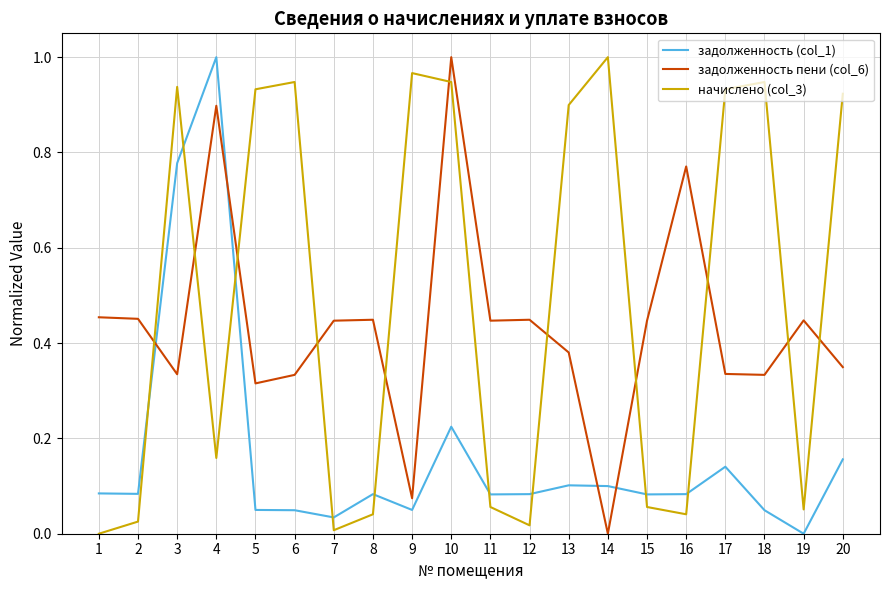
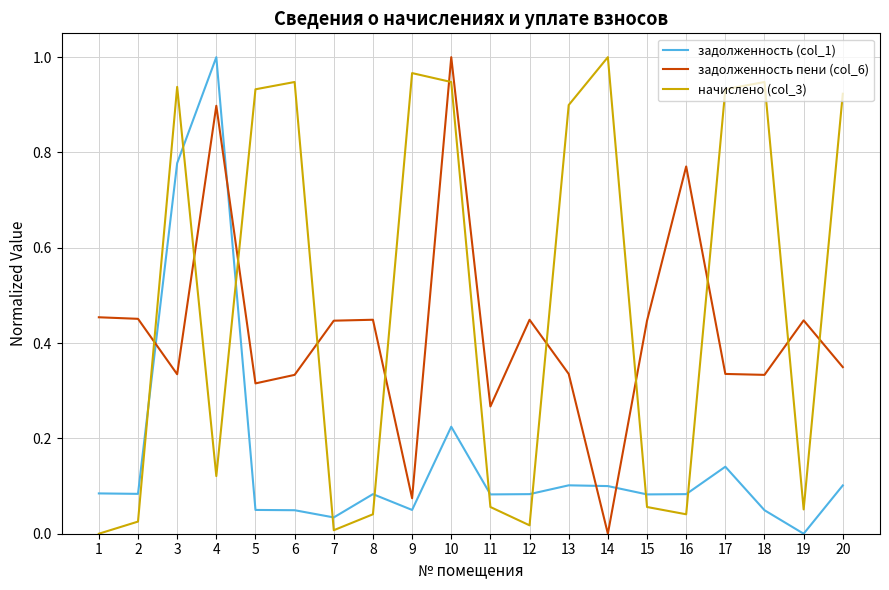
  {
    "задолженность (col_1)": {
      "1": 0.08,
      "2": 0.08,
      "3": 0.78,
      "4": 1.00,
      "5": 0.05,
      "6": 0.05,
      "7": 0.03,
      "8": 0.08,
      "9": 0.05,
      "10": 0.22,
      "11": 0.08,
      "12": 0.08,
      "13": 0.10,
      "14": 0.10,
      "15": 0.08,
      "16": 0.08,
      "17": 0.14,
      "18": 0.05,
      "19": 0.00,
-     "20": 0.16
+     "20": 0.10
    },
    "задолженность пени (col_6)": {
      "1": 0.45,
      "2": 0.45,
      "3": 0.33,
      "4": 0.90,
      "5": 0.32,
      "6": 0.33,
      "7": 0.45,
      "8": 0.45,
      "9": 0.07,
      "10": 1.00,
-     "11": 0.45,
+     "11": 0.27,
      "12": 0.45,
-     "13": 0.38,
+     "13": 0.34,
      "14": 0.00,
      "15": 0.45,
      "16": 0.77,
      "17": 0.34,
      "18": 0.33,
      "19": 0.45,
      "20": 0.35
    },
    "начислено (col_3)": {
      "1": 0.00,
      "2": 0.03,
      "3": 0.94,
-     "4": 0.16,
+     "4": 0.12,
      "5": 0.93,
      "6": 0.95,
      "7": 0.01,
      "8": 0.04,
      "9": 0.97,
      "10": 0.95,
      "11": 0.06,
      "12": 0.02,
      "13": 0.90,
      "14": 1.00,
      "15": 0.06,
      "16": 0.04,
      "19": 0.05
    }
  }
